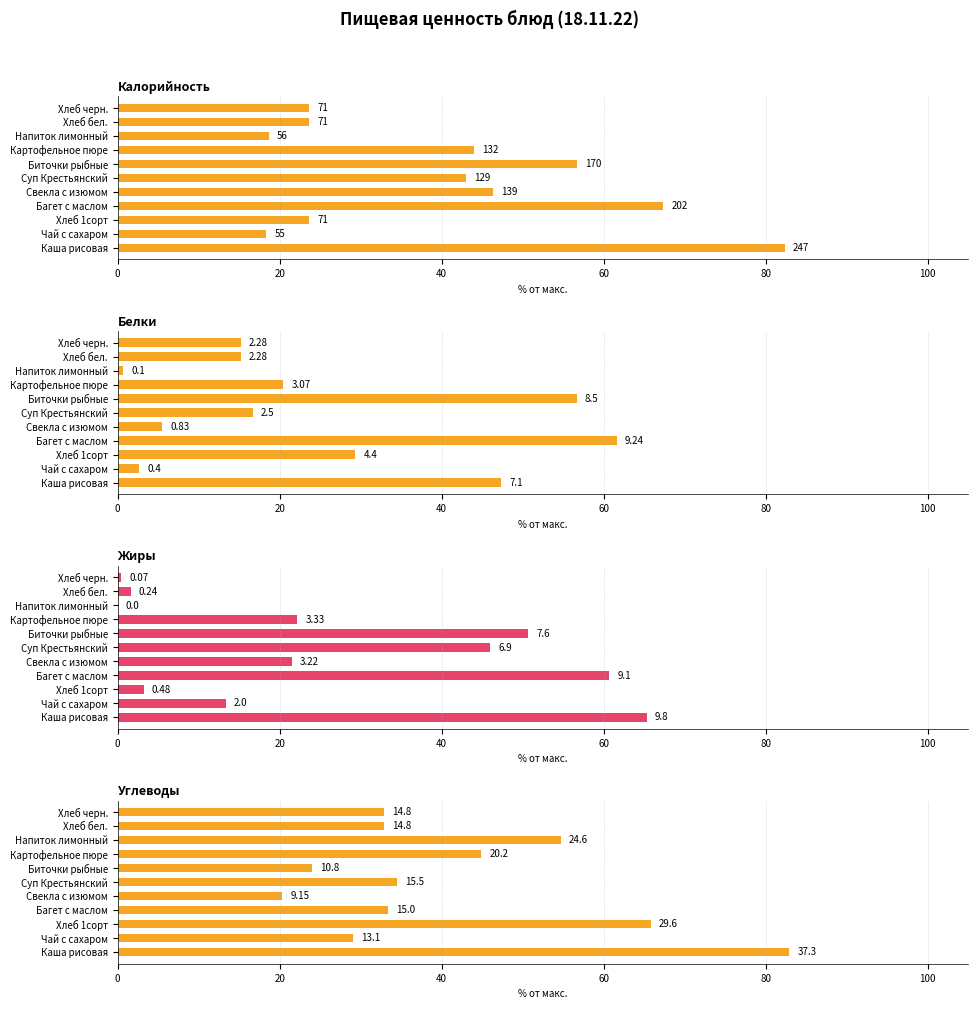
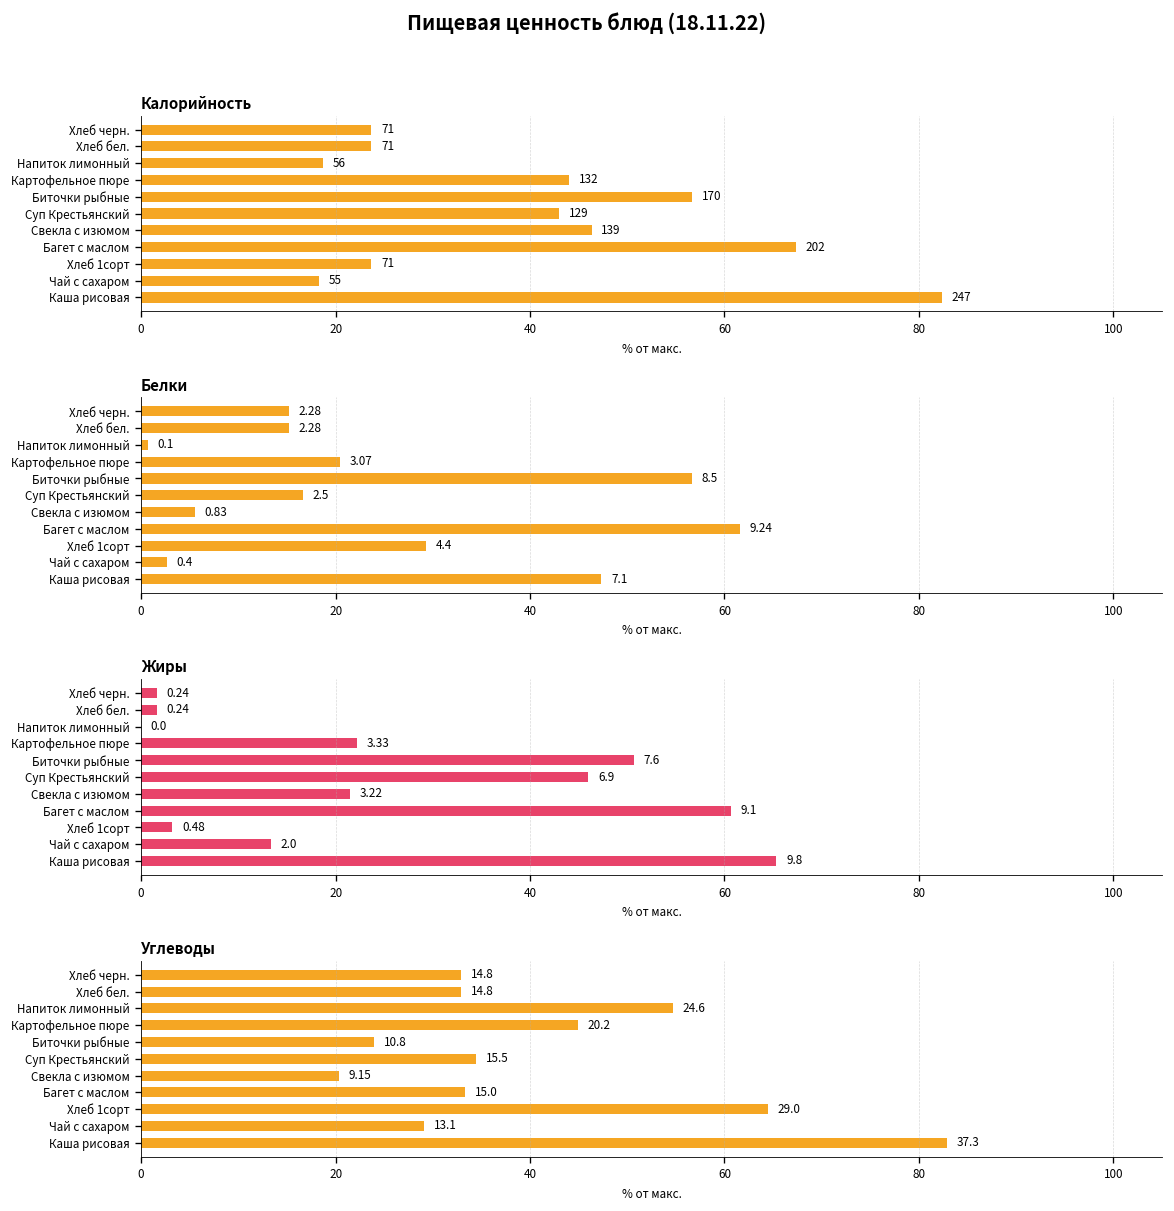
  {
    "Жиры": {
-     "Хлеб черн.": 0.07,
+     "Хлеб черн.": 0.24,
      "Напиток лимонный": 0.0
    },
    "Углеводы": {
-     "Хлеб 1сорт": 29.6
+     "Хлеб 1сорт": 29.0
    }
  }
